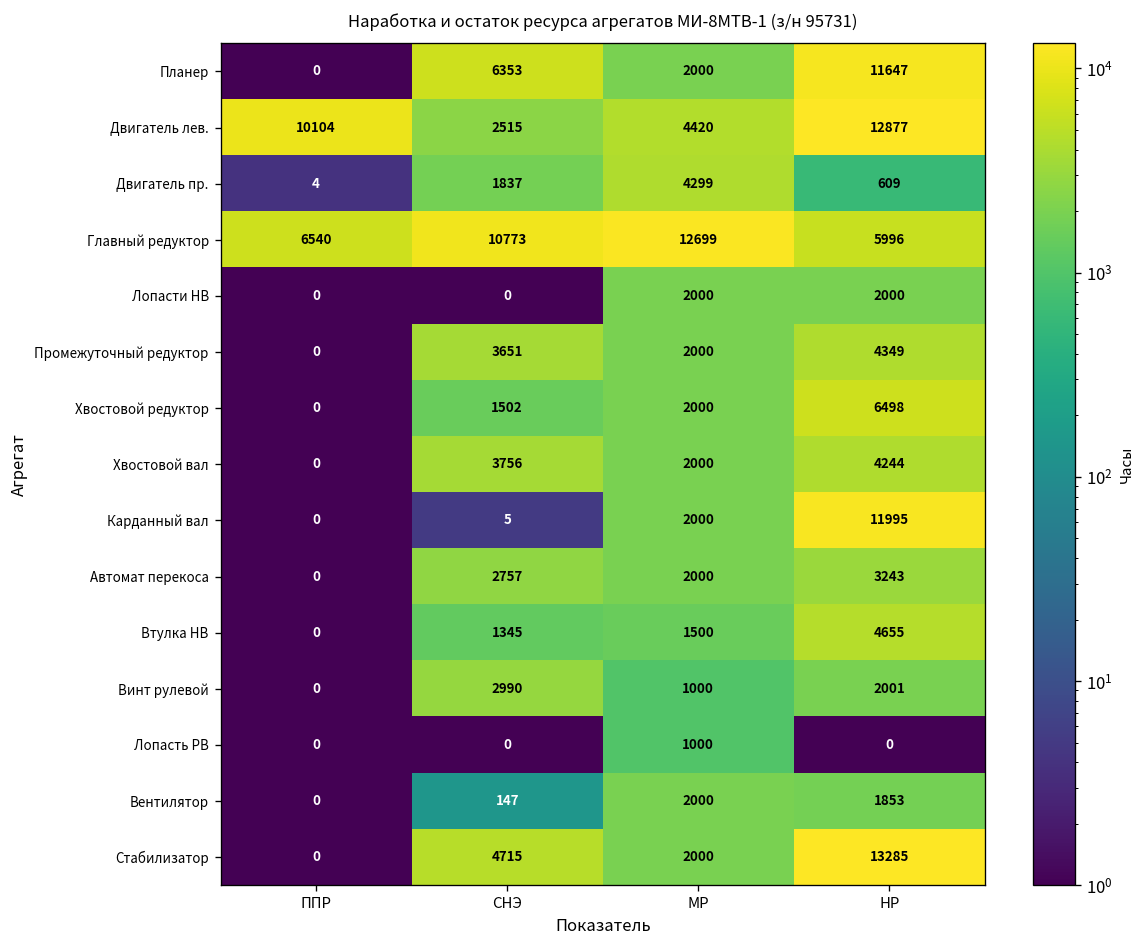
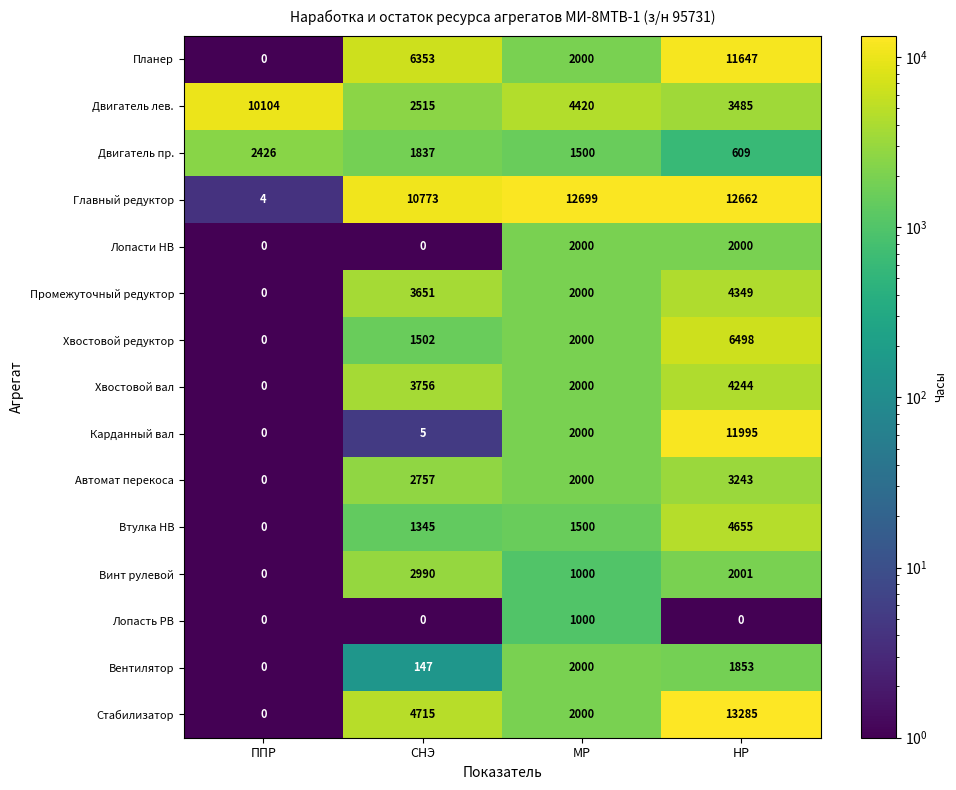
  {
    "Планер": {
      "ППР": 0,
      "СНЭ": 6353,
      "МР": 2000,
      "НР": 11647
    },
    "Двигатель лев.": {
      "ППР": 10104,
      "СНЭ": 2515,
      "МР": 4420,
-     "НР": 12877
+     "НР": 3485
    },
    "Двигатель пр.": {
-     "ППР": 4,
+     "ППР": 2426,
      "СНЭ": 1837,
-     "МР": 4299,
+     "МР": 1500,
      "НР": 609
    },
    "Главный редуктор": {
-     "ППР": 6540,
+     "ППР": 4,
      "СНЭ": 10773,
      "МР": 12699,
-     "НР": 5996
+     "НР": 12662
    },
    "Лопасти НВ": {
      "ППР": 0,
      "СНЭ": 0,
      "МР": 2000,
      "НР": 2000
    },
    "Промежуточный редуктор": {
      "ППР": 0,
      "СНЭ": 3651,
      "МР": 2000,
      "НР": 4349
    },
    "Хвостовой редуктор": {
      "ППР": 0,
      "СНЭ": 1502,
      "МР": 2000,
      "НР": 6498
    },
    "Хвостовой вал": {
      "ППР": 0,
      "СНЭ": 3756,
      "МР": 2000,
      "НР": 4244
    },
    "Карданный вал": {
      "ППР": 0,
      "СНЭ": 5,
      "МР": 2000,
      "НР": 11995
    },
    "Автомат перекоса": {
      "ППР": 0,
      "СНЭ": 2757,
      "МР": 2000,
      "НР": 3243
    },
    "Втулка НВ": {
      "ППР": 0,
      "СНЭ": 1345,
      "МР": 1500,
      "НР": 4655
    },
    "Винт рулевой": {
      "ППР": 0,
      "СНЭ": 2990,
      "МР": 1000,
      "НР": 2001
    },
    "Лопасть РВ": {
      "ППР": 0,
      "СНЭ": 0,
      "МР": 1000,
      "НР": 0
    },
    "Вентилятор": {
      "ППР": 0,
      "СНЭ": 147,
      "МР": 2000,
      "НР": 1853
    },
    "Стабилизатор": {
      "ППР": 0,
      "СНЭ": 4715,
      "МР": 2000,
      "НР": 13285
    }
  }
